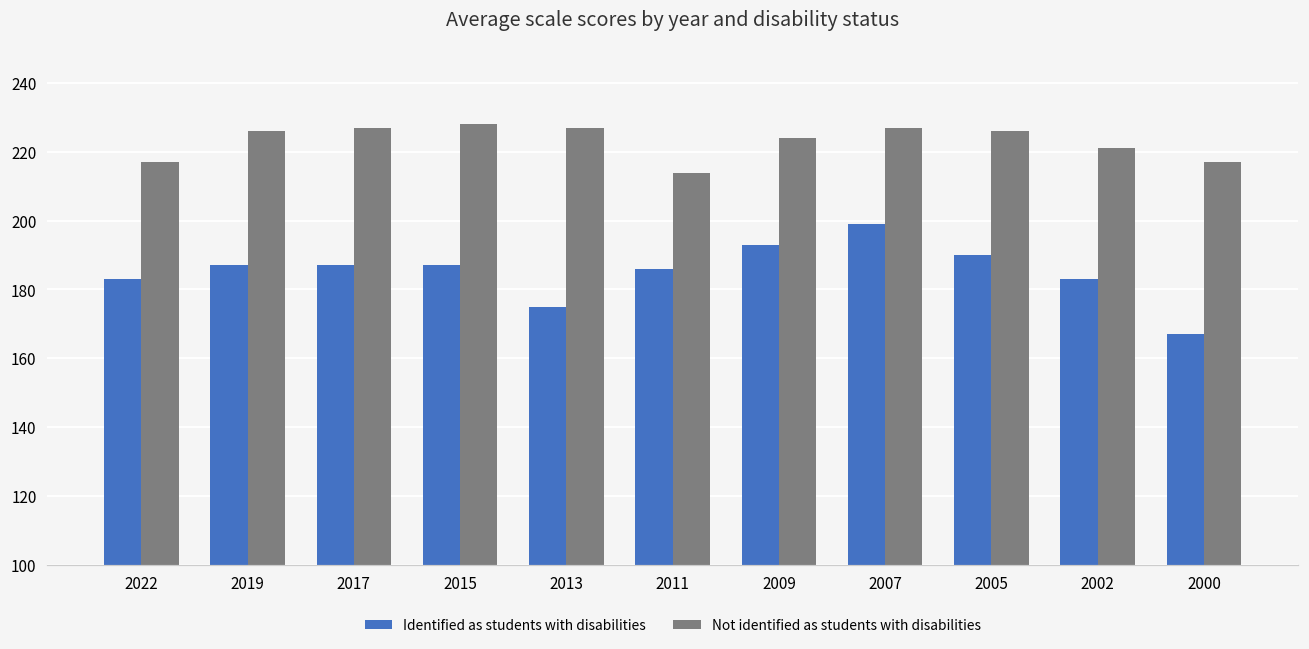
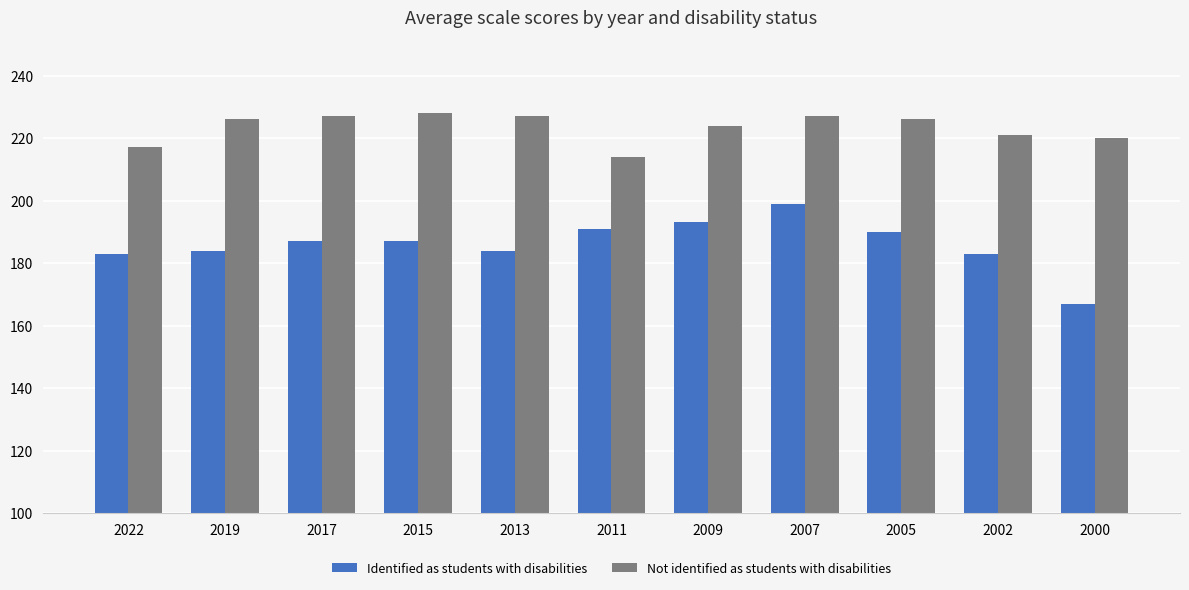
  {
    "Identified as students with disabilities": {
      "2022": 183,
-     "2019": 187,
+     "2019": 184,
      "2017": 187,
      "2015": 187,
-     "2013": 175,
-     "2011": 186,
+     "2013": 184,
+     "2011": 191,
      "2009": 193,
      "2007": 199,
      "2005": 190,
      "2002": 183,
      "2000": 167
    },
    "Not identified as students with disabilities": {
      "2022": 217,
      "2019": 226,
      "2017": 227,
      "2015": 228,
      "2013": 227,
      "2011": 214,
      "2009": 224,
      "2007": 227,
      "2005": 226,
      "2002": 221,
-     "2000": 217
+     "2000": 220
    }
  }
